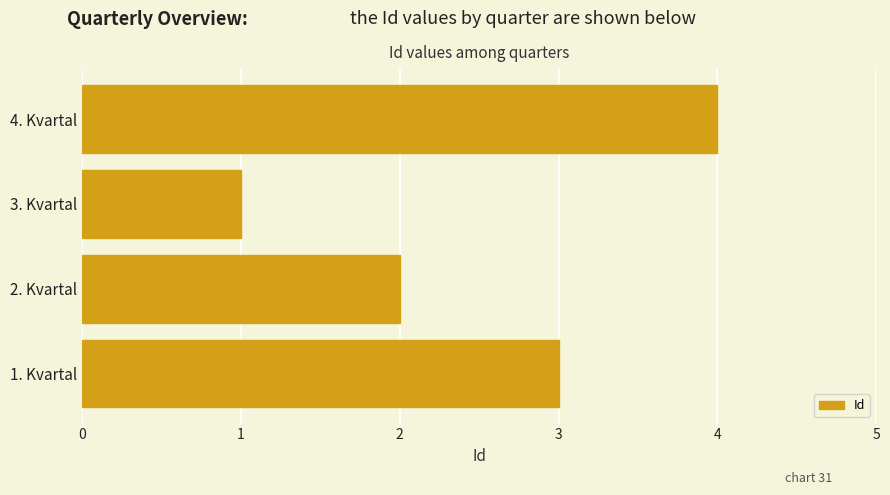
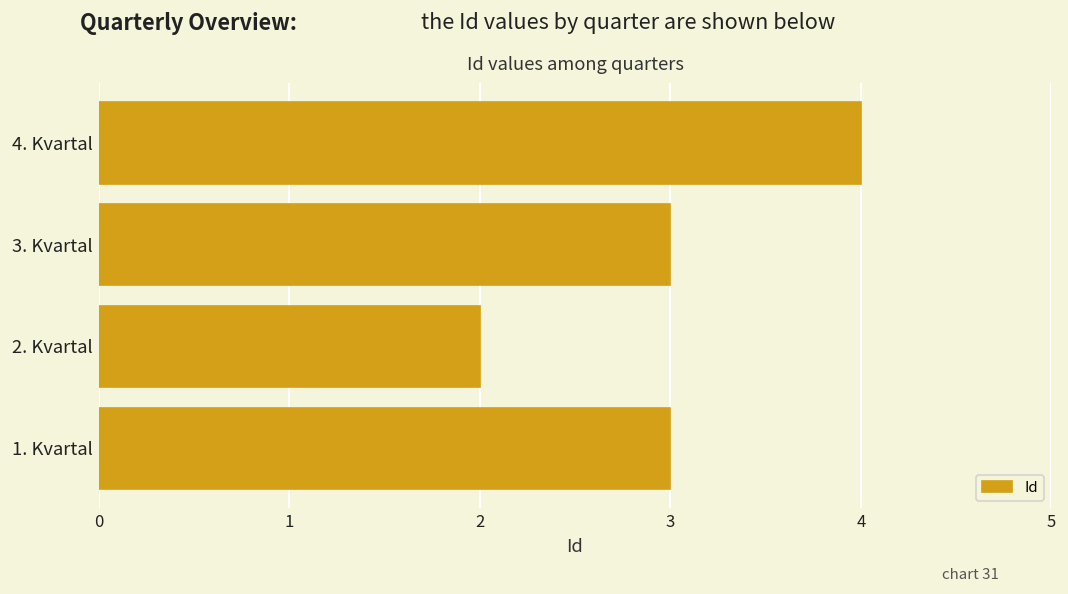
  {
    "4. Kvartal": 4,
-   "3. Kvartal": 1,
+   "3. Kvartal": 3,
    "2. Kvartal": 2,
    "1. Kvartal": 3
  }
